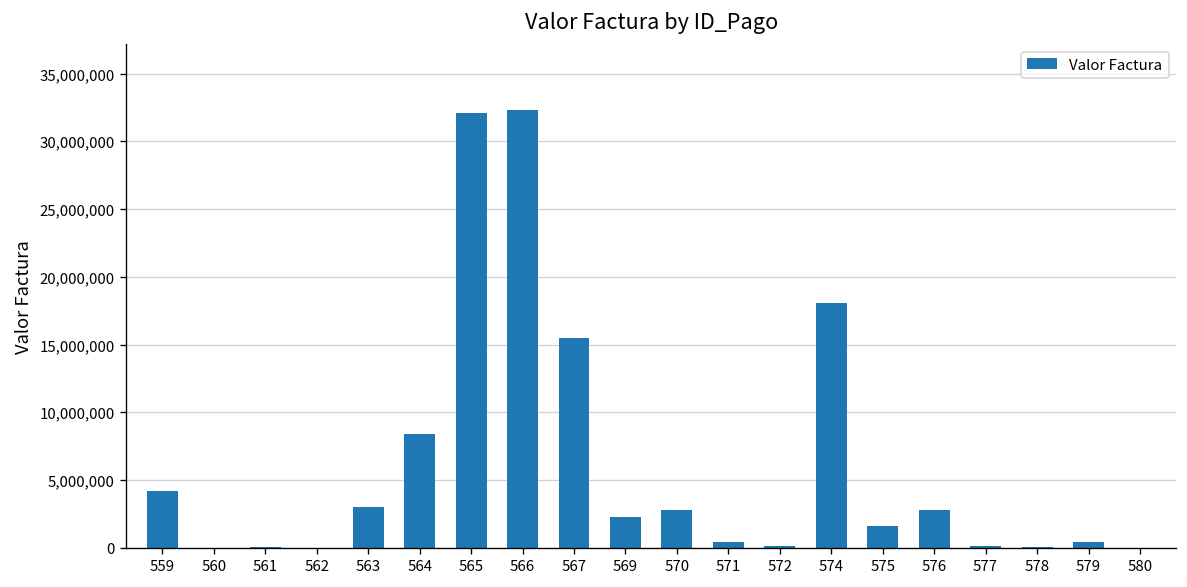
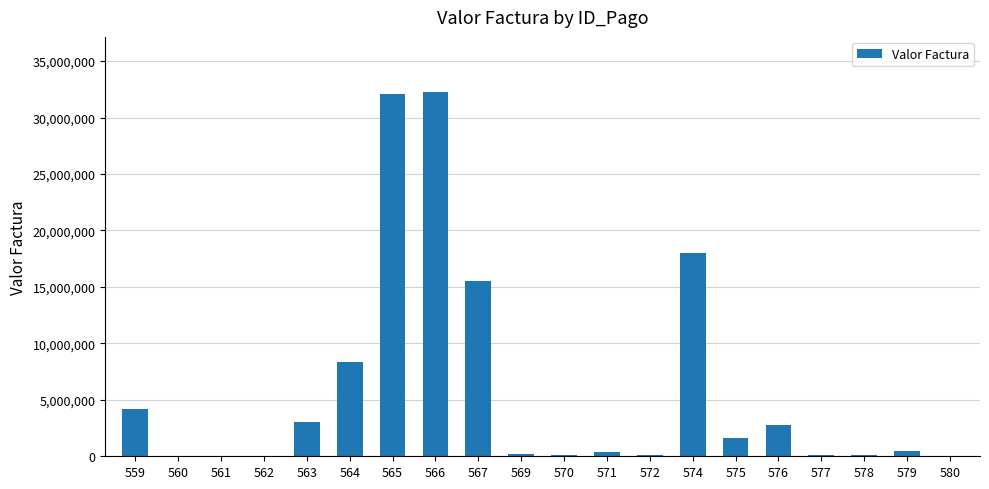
  {
    "559": "4,200,000",
    "563": "3,000,000",
    "564": "8,400,000",
    "565": "32,100,000",
    "566": "32,300,000",
    "567": "15,500,000",
-   "569": "2,300,000",
-   "570": "2,800,000",
+   "569": "200,000",
+   "570": "100,000",
    "571": "400,000",
    "574": "18,000,000",
    "575": "1,600,000",
    "576": "2,800,000",
    "579": "400,000"
  }
